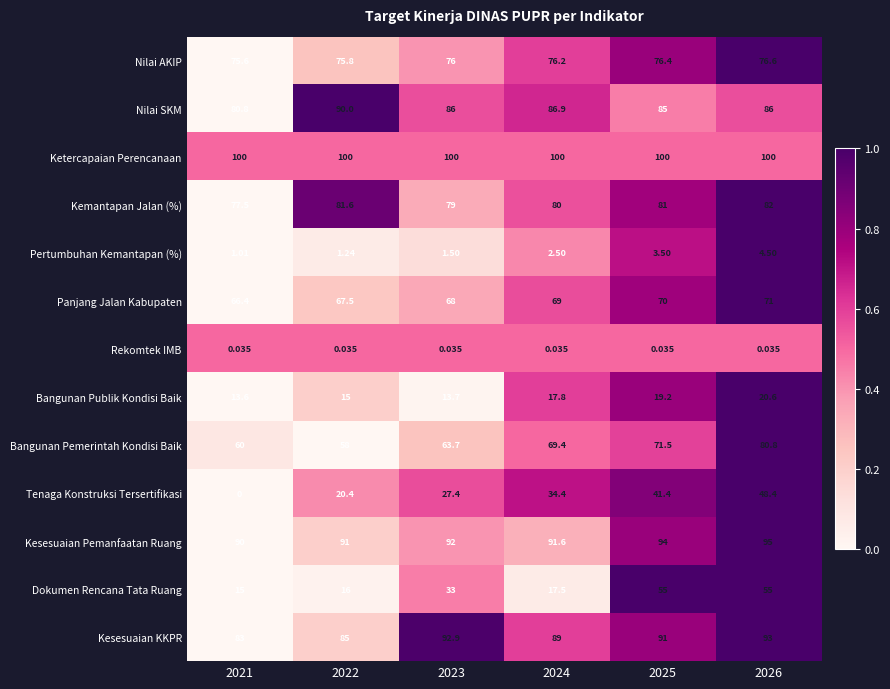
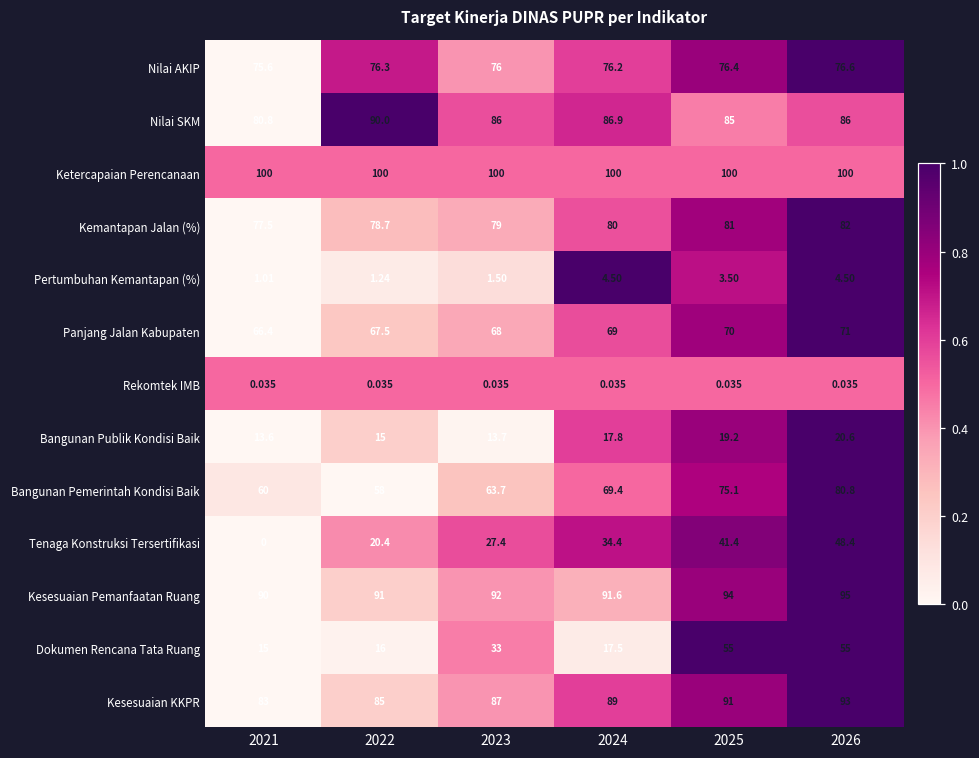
  {
    "Nilai AKIP": {
-     "2022": 75.8,
+     "2022": 76.3,
      "2023": 76,
      "2024": 76.2,
      "2025": 76.4,
      "2026": 76.6
    },
    "Nilai SKM": {
      "2022": 90.0,
      "2023": 86,
      "2024": 86.9,
      "2025": 85,
      "2026": 86
    },
    "Ketercapaian Perencanaan": {
      "2021": 100,
      "2022": 100,
      "2023": 100,
      "2024": 100,
      "2025": 100,
      "2026": 100
    },
    "Kemantapan Jalan (%)": {
-     "2022": 81.6,
+     "2022": 78.7,
      "2023": 79,
      "2024": 80,
      "2025": 81,
      "2026": 82
    },
    "Pertumbuhan Kemantapan (%)": {
-     "2024": 2.50,
+     "2024": 4.50,
      "2025": 3.50,
      "2026": 4.50
    },
    "Panjang Jalan Kabupaten": {
      "2022": 67.5,
      "2023": 68,
      "2024": 69,
      "2025": 70,
      "2026": 71
    },
    "Rekomtek IMB": {
      "2021": 0.035,
      "2022": 0.035,
      "2023": 0.035,
      "2024": 0.035,
      "2025": 0.035,
      "2026": 0.035
    },
    "Bangunan Publik Kondisi Baik": {
      "2022": 15,
      "2024": 17.8,
      "2025": 19.2,
      "2026": 20.6
    },
    "Bangunan Pemerintah Kondisi Baik": {
      "2023": 63.7,
      "2024": 69.4,
-     "2025": 71.5,
+     "2025": 75.1,
      "2026": 80.8
    },
    "Tenaga Konstruksi Tersertifikasi": {
      "2022": 20.4,
      "2023": 27.4,
      "2024": 34.4,
      "2025": 41.4,
      "2026": 48.4
    },
    "Kesesuaian Pemanfaatan Ruang": {
      "2022": 91,
      "2023": 92,
      "2024": 91.6,
      "2025": 94,
      "2026": 95
    },
    "Dokumen Rencana Tata Ruang": {
      "2023": 33,
      "2025": 55,
      "2026": 55
    },
    "Kesesuaian KKPR": {
      "2022": 85,
-     "2023": 92.9,
+     "2023": 87,
      "2024": 89,
      "2025": 91,
      "2026": 93
    }
  }
